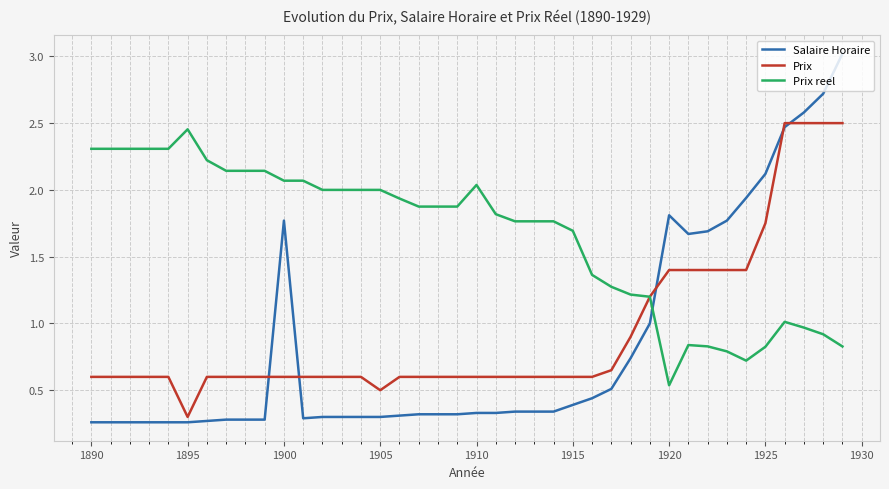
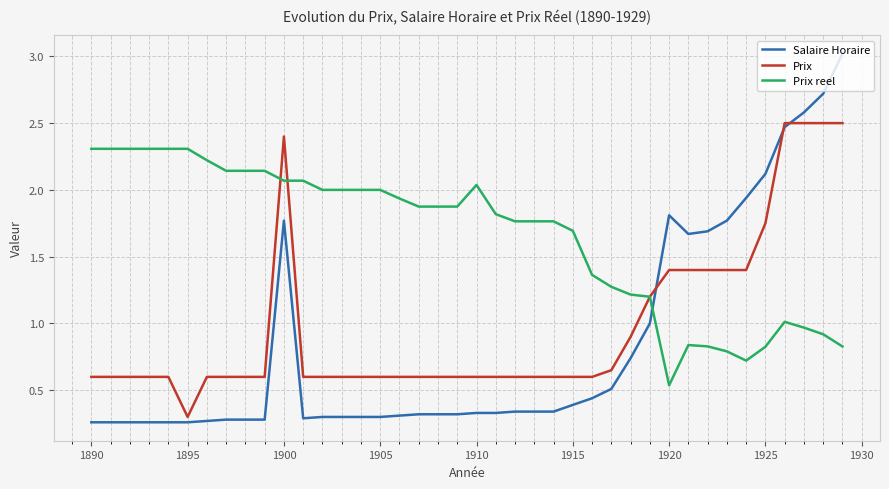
  {
    "Salaire Horaire": {
      "1890": 0.26,
      "1895": 0.26,
      "1900": 1.77,
      "1905": 0.30,
      "1910": 0.33,
      "1915": 0.39,
      "1920": 1.81,
      "1925": 2.12
    },
    "Prix": {
      "1890": 0.6,
      "1895": 0.3,
-     "1900": 0.6,
-     "1905": 0.5,
+     "1900": 2.4,
+     "1905": 0.6,
      "1910": 0.6,
      "1915": 0.6,
      "1920": 1.4,
      "1925": 1.75
    },
    "Prix reel": {
      "1890": 2.31,
-     "1895": 2.45,
+     "1895": 2.31,
      "1900": 2.07,
      "1905": 2.00,
      "1910": 2.04,
      "1915": 1.69,
      "1920": 0.54,
      "1925": 0.83
    }
  }
